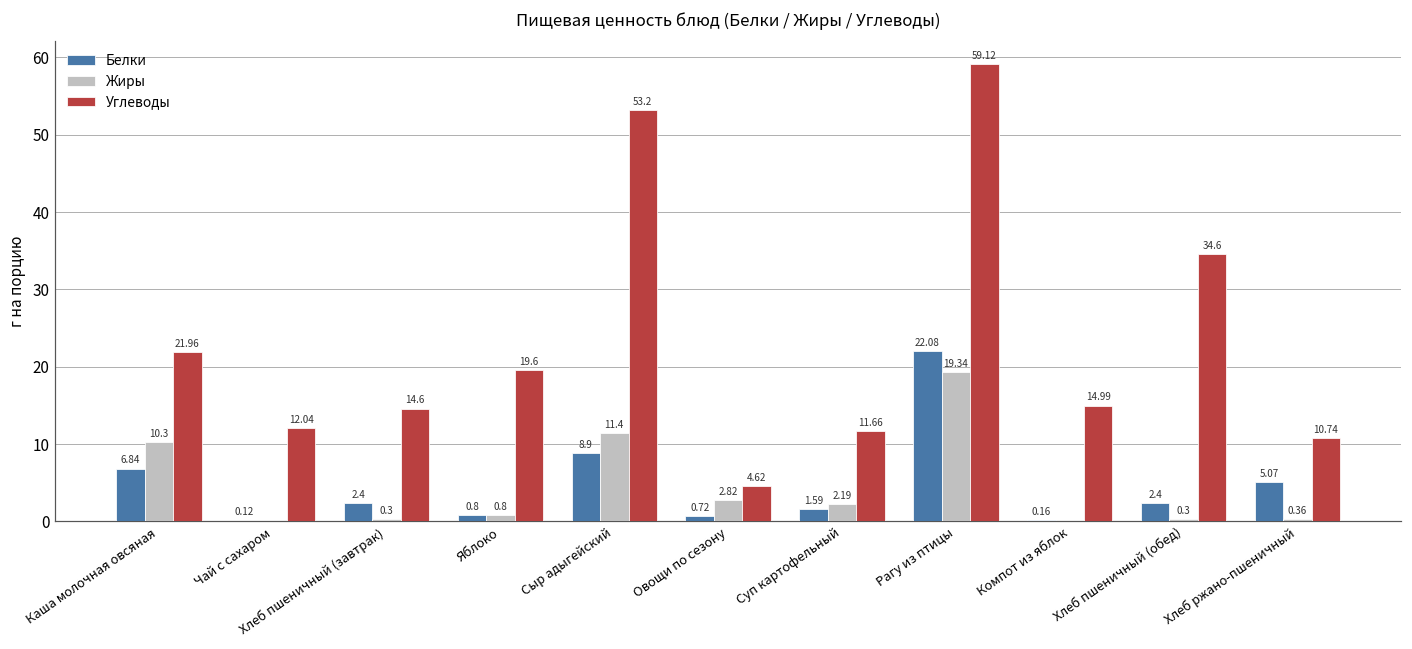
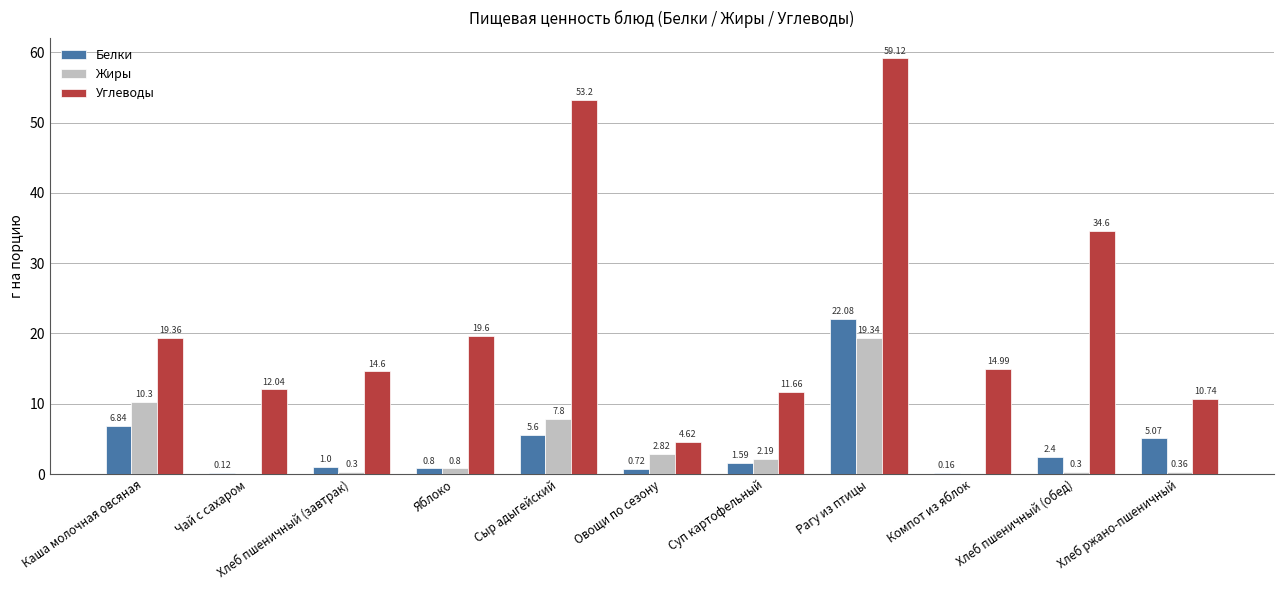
  {
    "Белки": {
      "Каша молочная овсяная": 6.84,
      "Чай с сахаром": 0.12,
-     "Хлеб пшеничный (завтрак)": 2.4,
+     "Хлеб пшеничный (завтрак)": 1.0,
      "Яблоко": 0.8,
-     "Сыр адыгейский": 8.9,
+     "Сыр адыгейский": 5.6,
      "Овощи по сезону": 0.72,
      "Суп картофельный": 1.59,
      "Рагу из птицы": 22.08,
      "Компот из яблок": 0.16,
      "Хлеб пшеничный (обед)": 2.4,
      "Хлеб ржано-пшеничный": 5.07
    },
    "Жиры": {
      "Каша молочная овсяная": 10.3,
      "Хлеб пшеничный (завтрак)": 0.3,
      "Яблоко": 0.8,
-     "Сыр адыгейский": 11.4,
+     "Сыр адыгейский": 7.8,
      "Овощи по сезону": 2.82,
      "Суп картофельный": 2.19,
      "Рагу из птицы": 19.34,
      "Хлеб пшеничный (обед)": 0.3,
      "Хлеб ржано-пшеничный": 0.36
    },
    "Углеводы": {
-     "Каша молочная овсяная": 21.96,
+     "Каша молочная овсяная": 19.36,
      "Чай с сахаром": 12.04,
      "Хлеб пшеничный (завтрак)": 14.6,
      "Яблоко": 19.6,
      "Сыр адыгейский": 53.2,
      "Овощи по сезону": 4.62,
      "Суп картофельный": 11.66,
      "Рагу из птицы": 59.12,
      "Компот из яблок": 14.99,
      "Хлеб пшеничный (обед)": 34.6,
      "Хлеб ржано-пшеничный": 10.74
    }
  }
